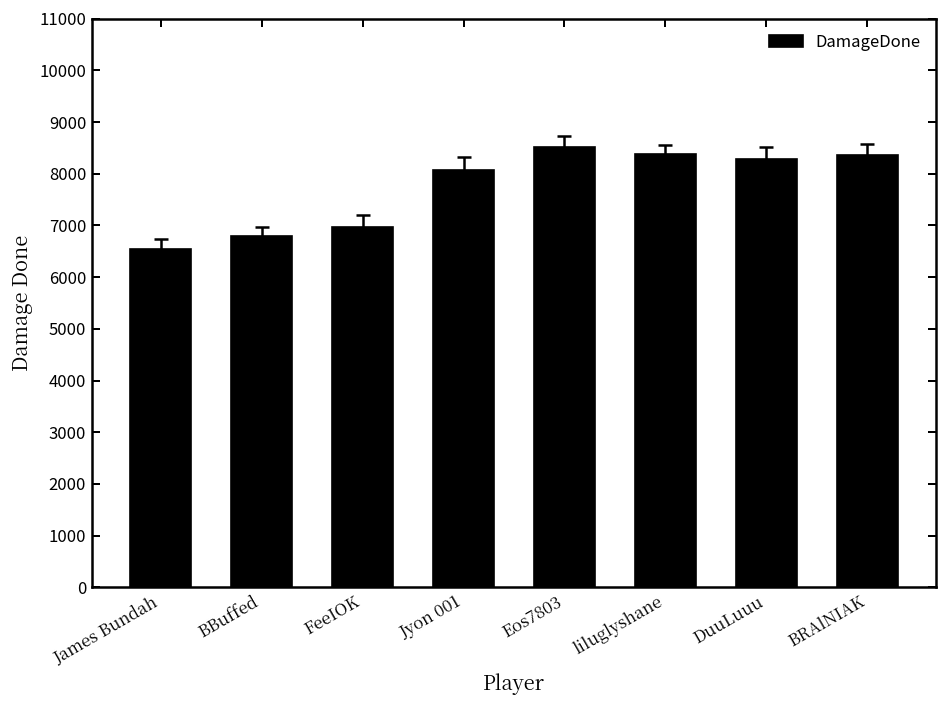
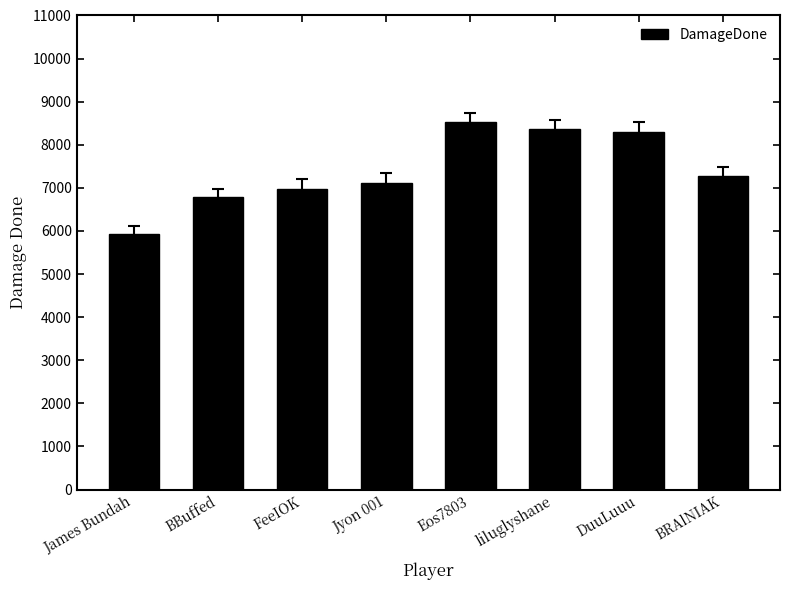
  {
    "DamageDone": {
-     "James Bundah": 6500,
+     "James Bundah": 5900,
      "BBuffed": 6800,
      "FeeIOK": 7000,
-     "Jyon 001": 8100,
+     "Jyon 001": 7100,
      "Eos7803": 8500,
      "liluglyshane": 8400,
      "DuuLuuu": 8300,
-     "BRAlNIAK": 8400
+     "BRAlNIAK": 7300
    }
  }
